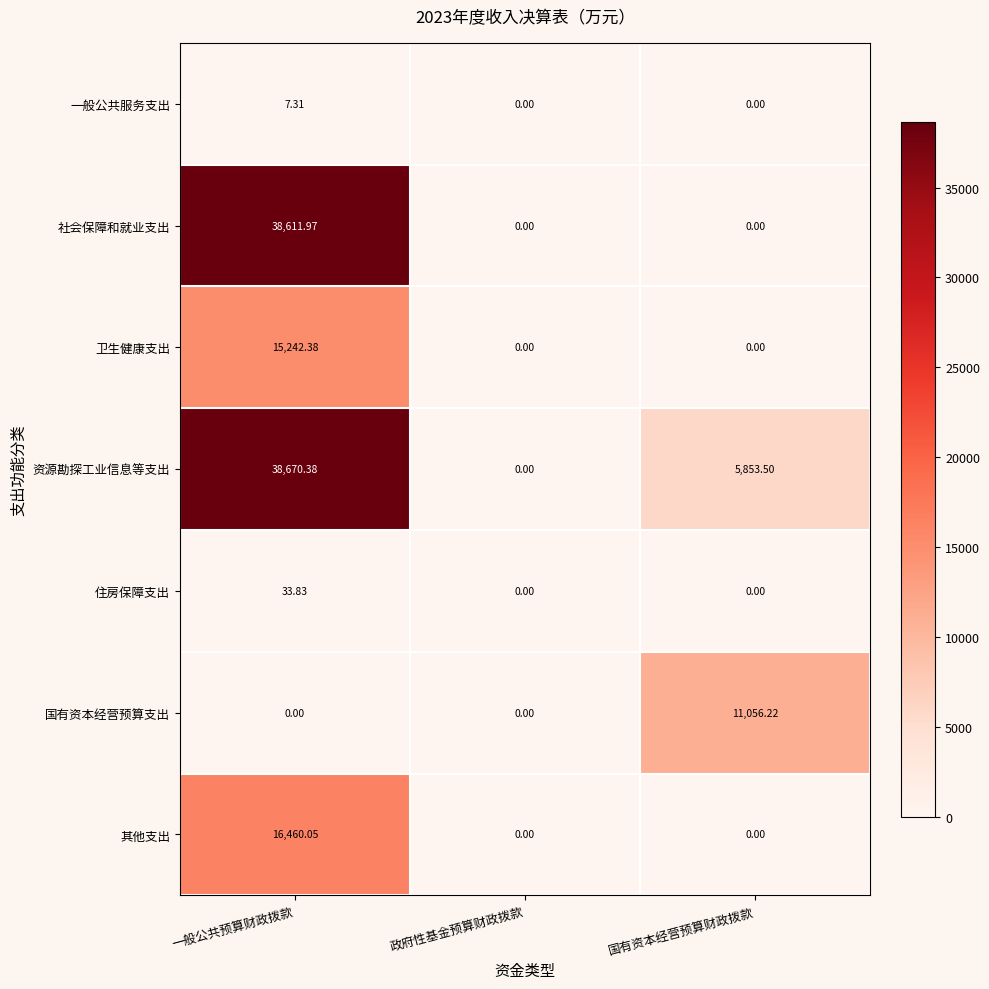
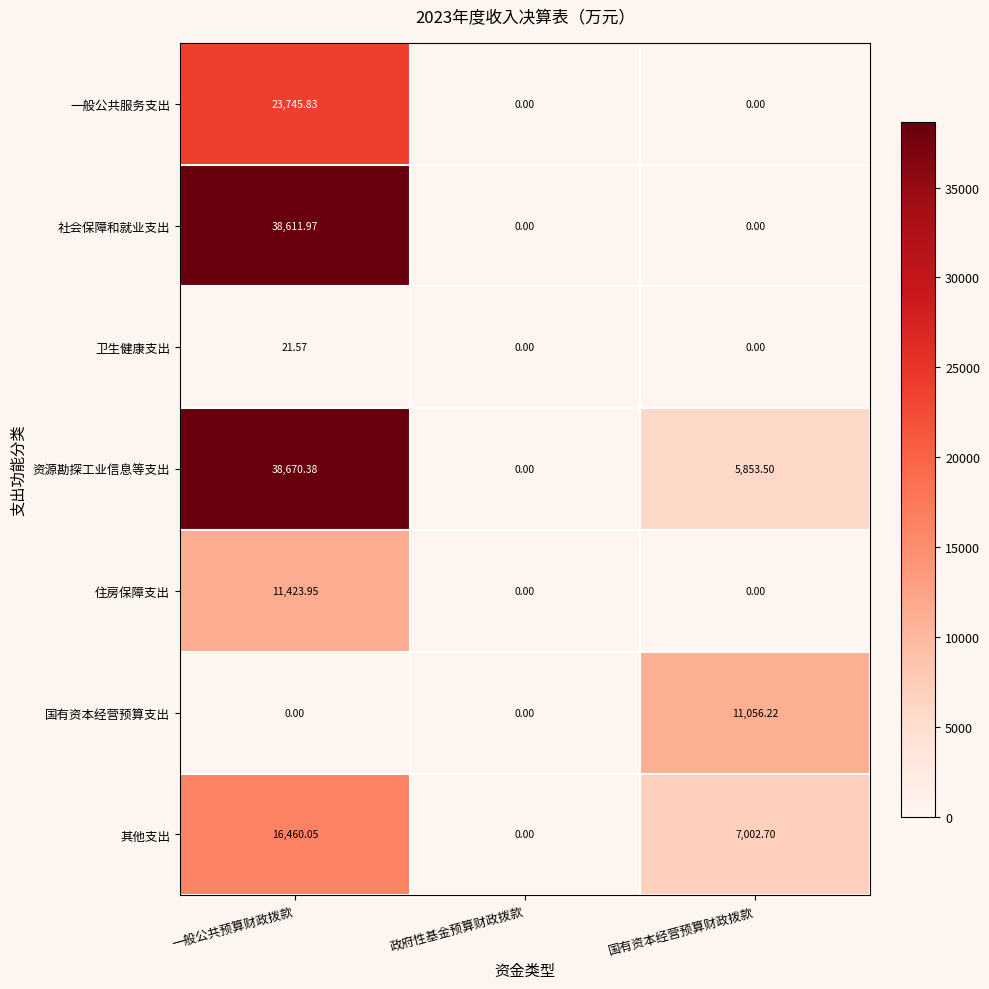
  {
    "一般公共服务支出": {
-     "一般公共预算财政拨款": "7.31",
+     "一般公共预算财政拨款": "23,745.83",
      "政府性基金预算财政拨款": "0.00",
      "国有资本经营预算财政拨款": "0.00"
    },
    "社会保障和就业支出": {
      "一般公共预算财政拨款": "38,611.97",
      "政府性基金预算财政拨款": "0.00",
      "国有资本经营预算财政拨款": "0.00"
    },
    "卫生健康支出": {
-     "一般公共预算财政拨款": "15,242.38",
+     "一般公共预算财政拨款": "21.57",
      "政府性基金预算财政拨款": "0.00",
      "国有资本经营预算财政拨款": "0.00"
    },
    "资源勘探工业信息等支出": {
      "一般公共预算财政拨款": "38,670.38",
      "政府性基金预算财政拨款": "0.00",
      "国有资本经营预算财政拨款": "5,853.50"
    },
    "住房保障支出": {
-     "一般公共预算财政拨款": "33.83",
+     "一般公共预算财政拨款": "11,423.95",
      "政府性基金预算财政拨款": "0.00",
      "国有资本经营预算财政拨款": "0.00"
    },
    "国有资本经营预算支出": {
      "一般公共预算财政拨款": "0.00",
      "政府性基金预算财政拨款": "0.00",
      "国有资本经营预算财政拨款": "11,056.22"
    },
    "其他支出": {
      "一般公共预算财政拨款": "16,460.05",
      "政府性基金预算财政拨款": "0.00",
-     "国有资本经营预算财政拨款": "0.00"
+     "国有资本经营预算财政拨款": "7,002.70"
    }
  }
